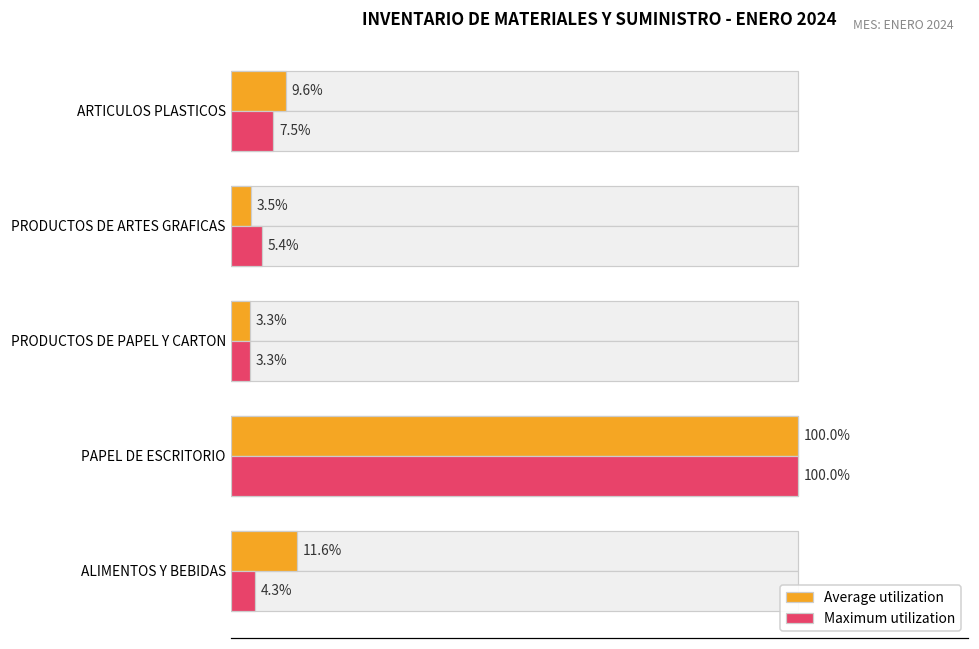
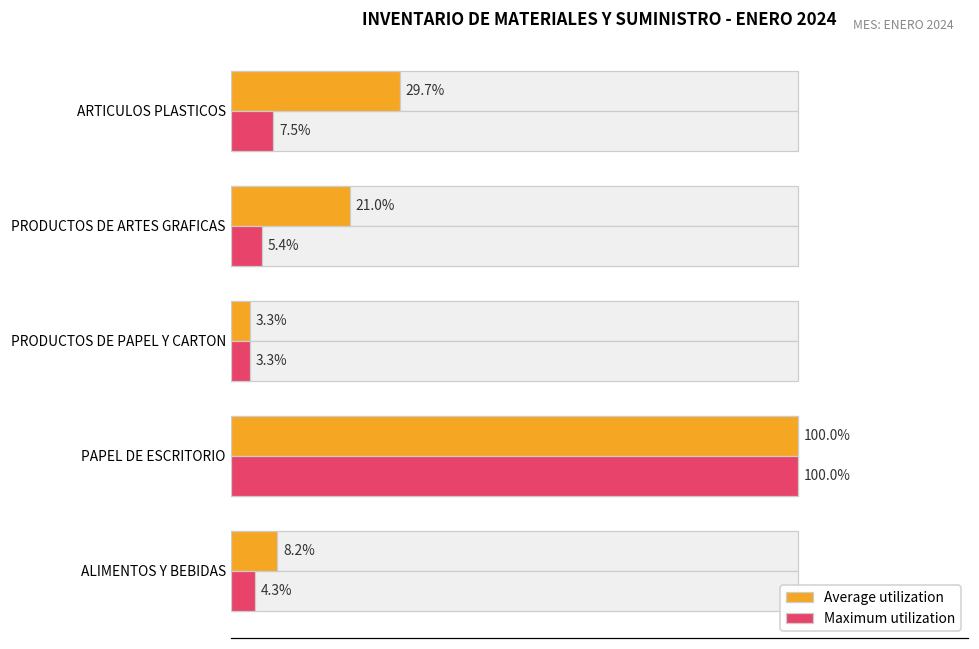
  {
    "Average utilization": {
-     "ARTICULOS PLASTICOS": "9.6%",
-     "PRODUCTOS DE ARTES GRAFICAS": "3.5%",
+     "ARTICULOS PLASTICOS": "29.7%",
+     "PRODUCTOS DE ARTES GRAFICAS": "21.0%",
      "PAPEL DE ESCRITORIO": "100.0%",
-     "ALIMENTOS Y BEBIDAS": "11.6%"
+     "ALIMENTOS Y BEBIDAS": "8.2%"
    },
    "Maximum utilization": {
      "PAPEL DE ESCRITORIO": "100.0%"
    }
  }
